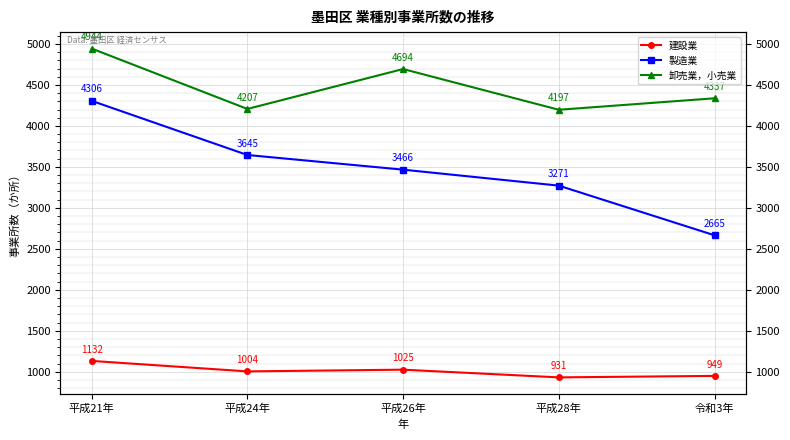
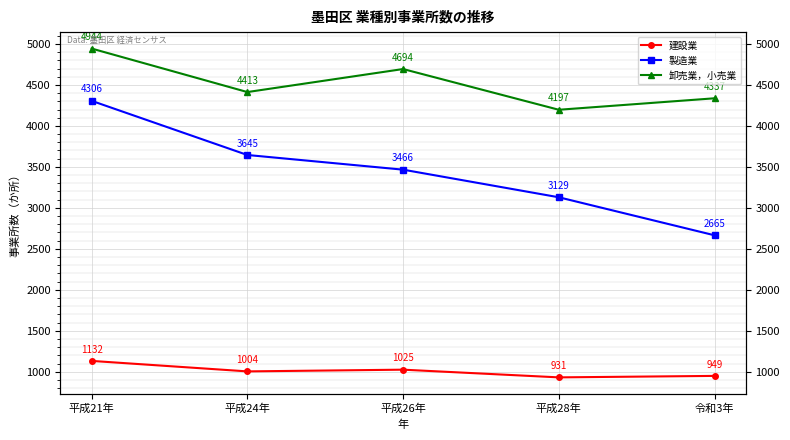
  {
    "建設業": {
      "平成21年": 1132,
      "平成24年": 1004,
      "平成26年": 1025,
      "平成28年": 931,
      "令和3年": 949
    },
    "製造業": {
      "平成21年": 4306,
      "平成24年": 3645,
      "平成26年": 3466,
-     "平成28年": 3271,
+     "平成28年": 3129,
      "令和3年": 2665
    },
    "卸売業，小売業": {
-     "平成24年": 4207,
+     "平成24年": 4413,
      "平成26年": 4694,
      "平成28年": 4197
    }
  }
